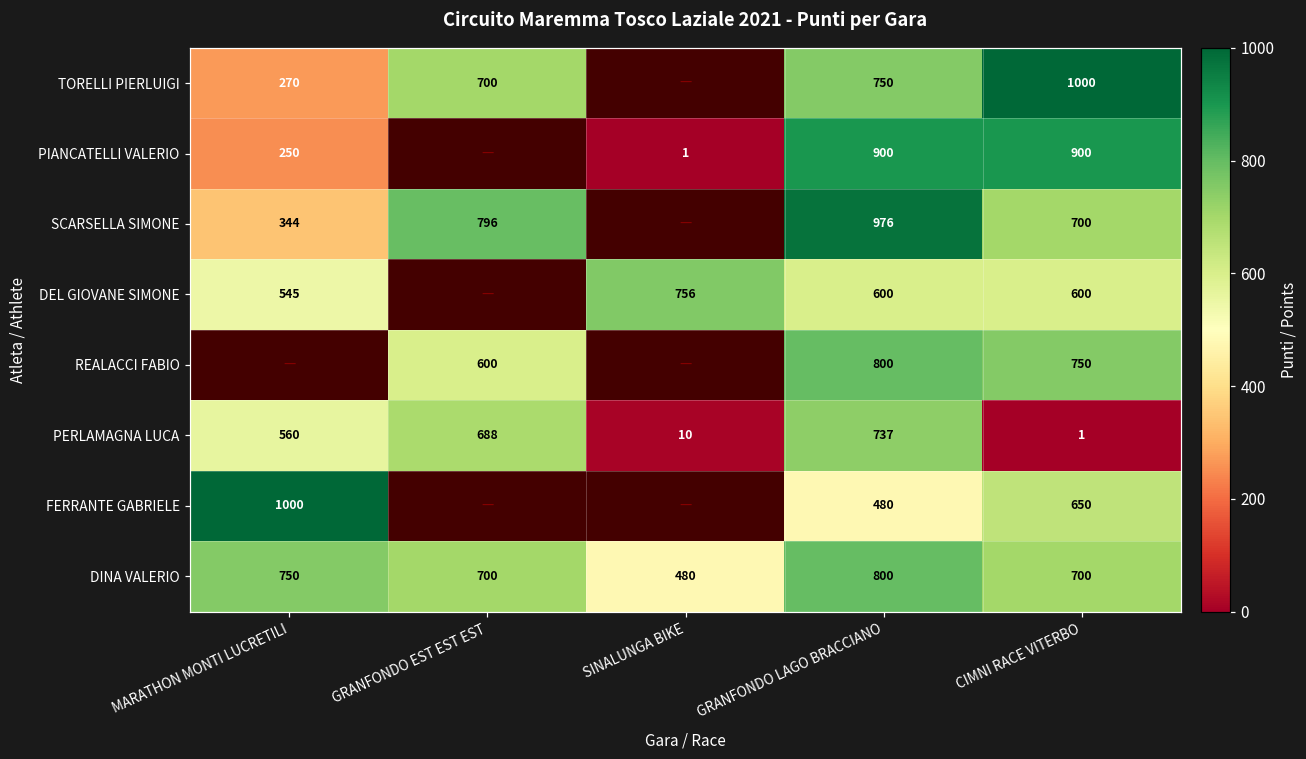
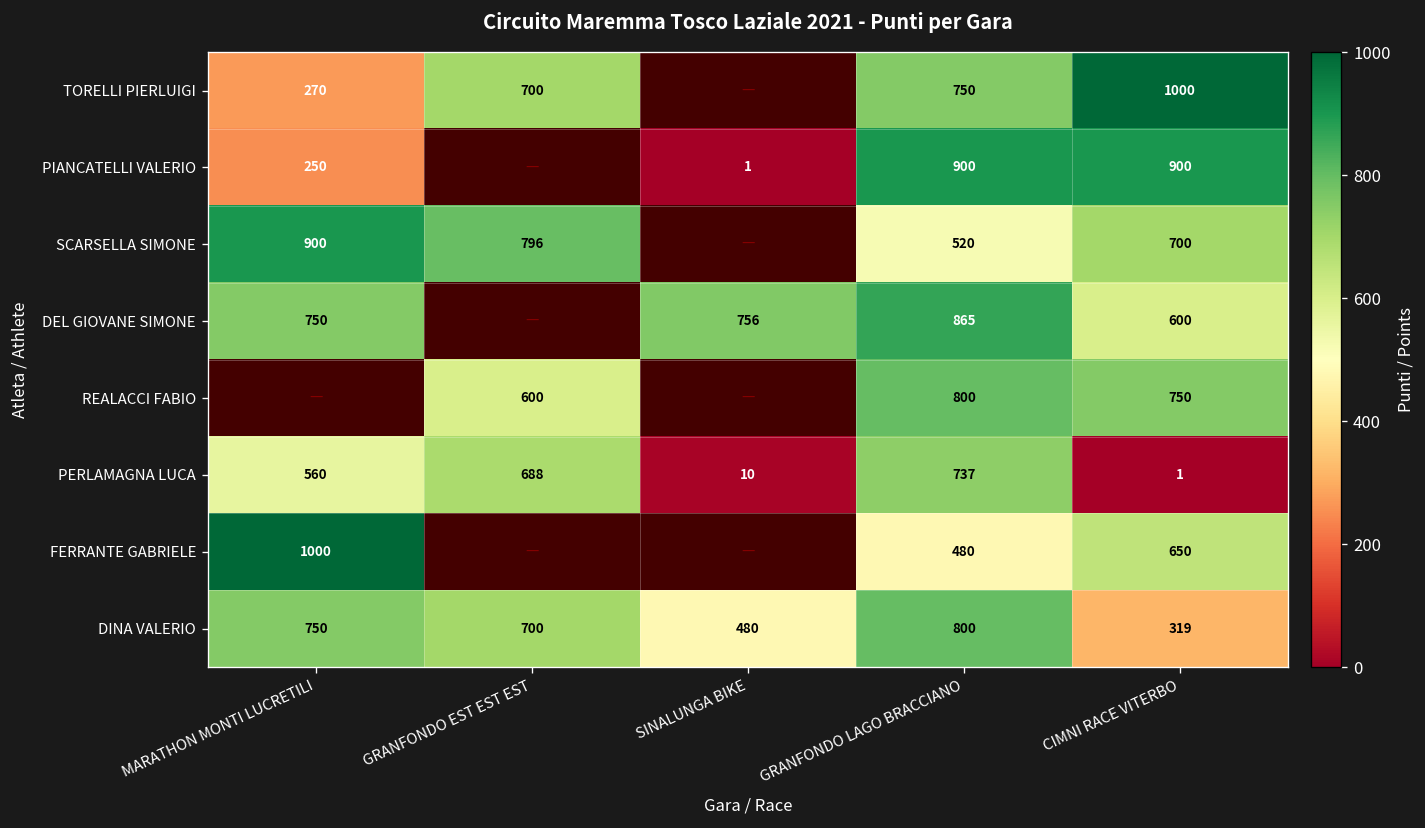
  {
    "TORELLI PIERLUIGI": {
      "MARATHON MONTI LUCRETILI": 270,
      "GRANFONDO EST EST EST": 700,
      "GRANFONDO LAGO BRACCIANO": 750,
      "CIMNI RACE VITERBO": 1000
    },
    "PIANCATELLI VALERIO": {
      "MARATHON MONTI LUCRETILI": 250,
      "SINALUNGA BIKE": 1,
      "GRANFONDO LAGO BRACCIANO": 900,
      "CIMNI RACE VITERBO": 900
    },
    "SCARSELLA SIMONE": {
-     "MARATHON MONTI LUCRETILI": 344,
+     "MARATHON MONTI LUCRETILI": 900,
      "GRANFONDO EST EST EST": 796,
-     "GRANFONDO LAGO BRACCIANO": 976,
+     "GRANFONDO LAGO BRACCIANO": 520,
      "CIMNI RACE VITERBO": 700
    },
    "DEL GIOVANE SIMONE": {
-     "MARATHON MONTI LUCRETILI": 545,
+     "MARATHON MONTI LUCRETILI": 750,
      "SINALUNGA BIKE": 756,
-     "GRANFONDO LAGO BRACCIANO": 600,
+     "GRANFONDO LAGO BRACCIANO": 865,
      "CIMNI RACE VITERBO": 600
    },
    "REALACCI FABIO": {
      "GRANFONDO EST EST EST": 600,
      "GRANFONDO LAGO BRACCIANO": 800,
      "CIMNI RACE VITERBO": 750
    },
    "PERLAMAGNA LUCA": {
      "MARATHON MONTI LUCRETILI": 560,
      "GRANFONDO EST EST EST": 688,
      "SINALUNGA BIKE": 10,
      "GRANFONDO LAGO BRACCIANO": 737,
      "CIMNI RACE VITERBO": 1
    },
    "FERRANTE GABRIELE": {
      "MARATHON MONTI LUCRETILI": 1000,
      "GRANFONDO LAGO BRACCIANO": 480,
      "CIMNI RACE VITERBO": 650
    },
    "DINA VALERIO": {
      "MARATHON MONTI LUCRETILI": 750,
      "GRANFONDO EST EST EST": 700,
      "SINALUNGA BIKE": 480,
      "GRANFONDO LAGO BRACCIANO": 800,
-     "CIMNI RACE VITERBO": 700
+     "CIMNI RACE VITERBO": 319
    }
  }
